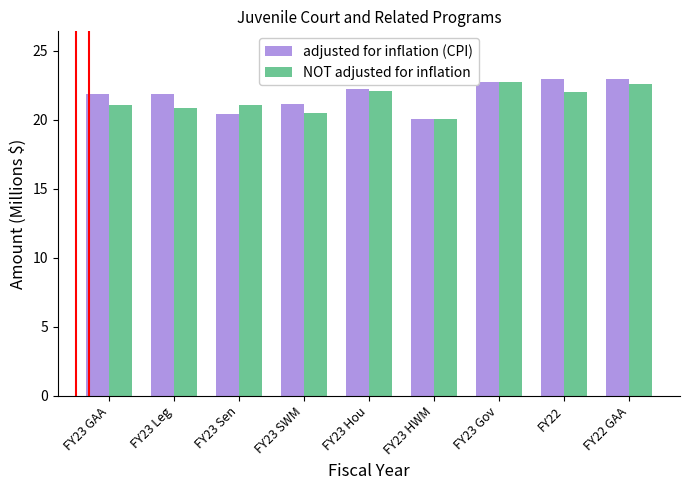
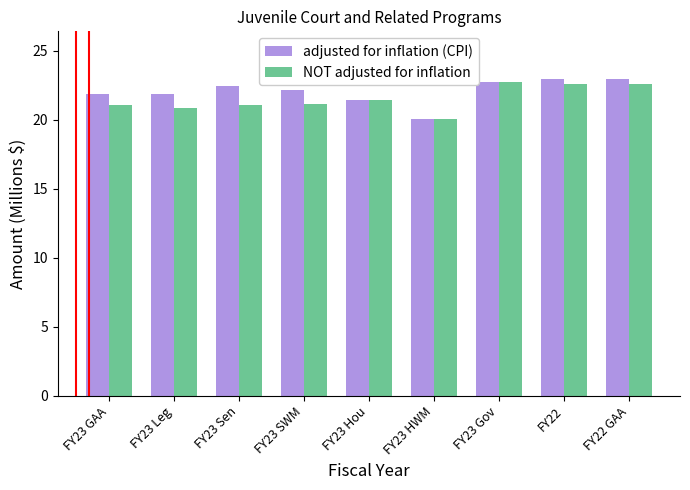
  {
    "adjusted for inflation (CPI)": {
      "FY23 GAA": 21.9,
      "FY23 Leg": 21.9,
-     "FY23 Sen": 20.4,
-     "FY23 SWM": 21.2,
-     "FY23 Hou": 22.2,
+     "FY23 Sen": 22.5,
+     "FY23 SWM": 22.2,
+     "FY23 Hou": 21.4,
      "FY23 HWM": 20.1,
      "FY23 Gov": 22.7,
      "FY22": 23.0,
      "FY22 GAA": 23.0
    },
    "NOT adjusted for inflation": {
      "FY23 GAA": 21.1,
      "FY23 Leg": 20.9,
      "FY23 Sen": 21.1,
-     "FY23 SWM": 20.5,
-     "FY23 Hou": 22.1,
+     "FY23 SWM": 21.2,
+     "FY23 Hou": 21.4,
      "FY23 HWM": 20.1,
      "FY23 Gov": 22.7,
-     "FY22": 22.0,
+     "FY22": 22.6,
      "FY22 GAA": 22.6
    }
  }
